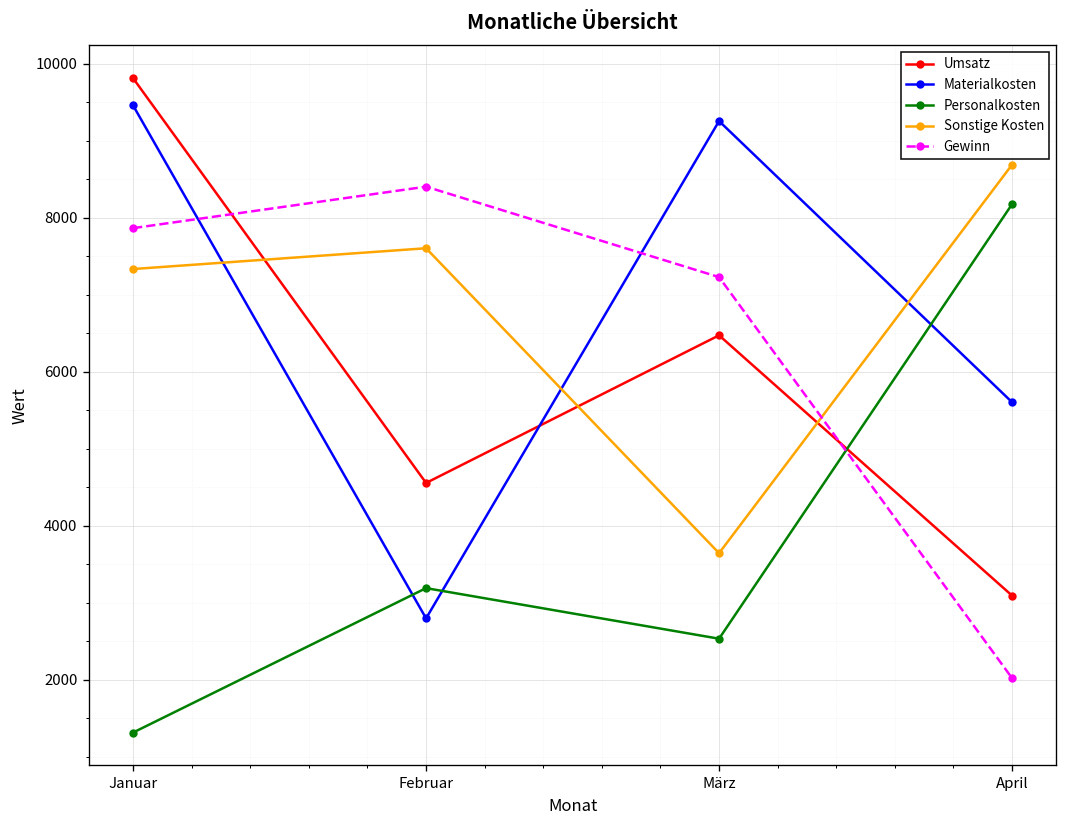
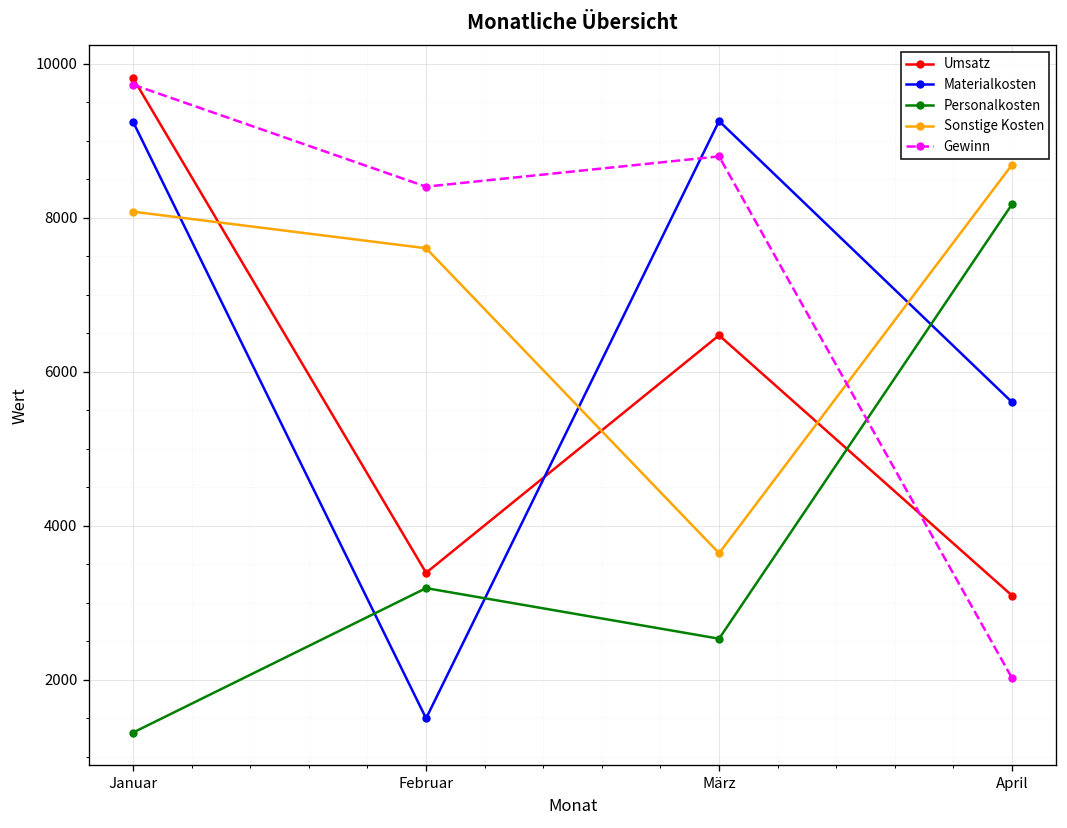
  {
    "Umsatz": {
      "Januar": 9800,
-     "Februar": 4600,
+     "Februar": 3400,
      "März": 6500,
      "April": 3100
    },
    "Materialkosten": {
-     "Januar": 9500,
-     "Februar": 2800,
+     "Januar": 9200,
+     "Februar": 1500,
      "März": 9300,
      "April": 5600
    },
    "Personalkosten": {
      "Januar": 1300,
      "Februar": 3200,
      "März": 2500,
      "April": 8200
    },
    "Sonstige Kosten": {
-     "Januar": 7300,
+     "Januar": 8100,
      "Februar": 7600,
      "März": 3600,
      "April": 8700
    },
    "Gewinn": {
-     "Januar": 7900,
+     "Januar": 9700,
      "Februar": 8400,
-     "März": 7200,
+     "März": 8800,
      "April": 2000
    }
  }
